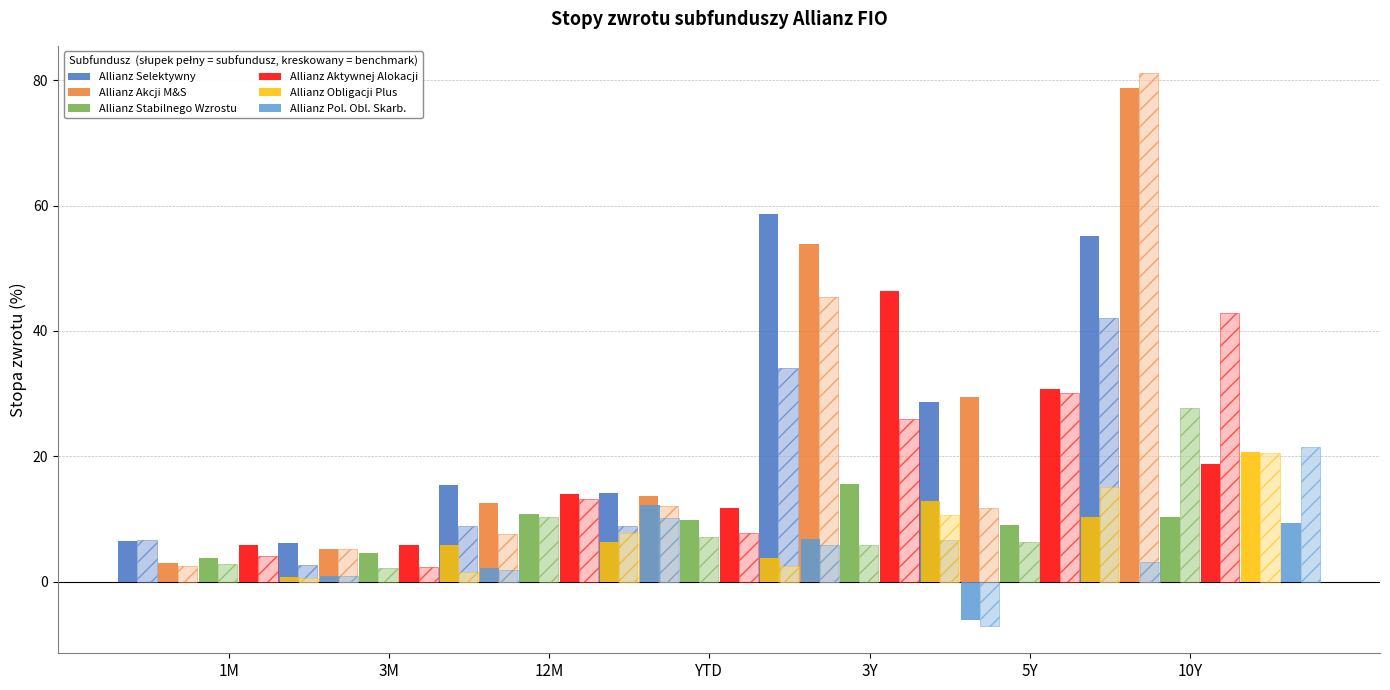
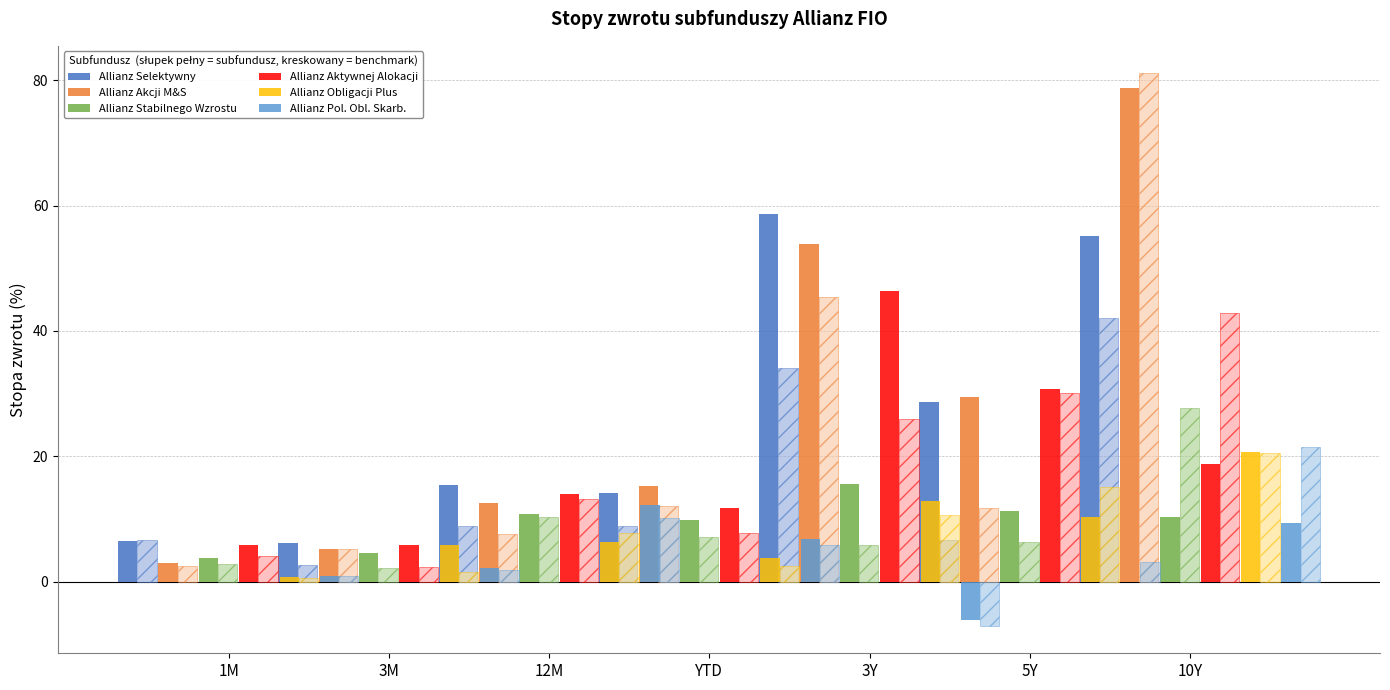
  {
    "Allianz Akcji M&S": {
      "1M": 3,
      "3M": 5,
      "12M": 13,
-     "YTD": 14,
+     "YTD": 15,
      "3Y": 54,
      "5Y": 29,
      "10Y": 79
    },
    "Allianz Stabilnego Wzrostu": {
      "1M": 4,
      "3M": 5,
      "12M": 11,
      "YTD": 10,
      "3Y": 16,
-     "5Y": 9,
+     "5Y": 11,
      "10Y": 10
    },
    "Allianz Aktywnej Alokacji": {
      "1M": 6,
      "3M": 6,
      "12M": 14,
      "YTD": 12,
      "3Y": 46,
      "5Y": 31,
      "10Y": 19
    },
    "Allianz Obligacji Plus": {
      "10Y": 21
    }
  }
